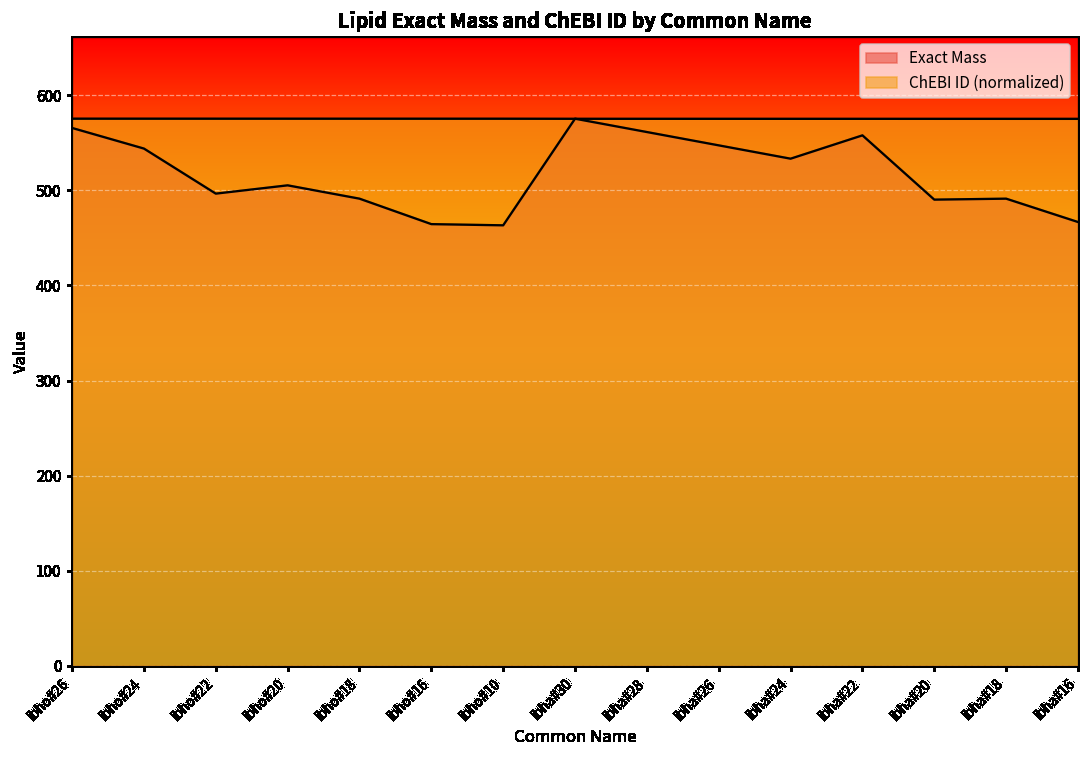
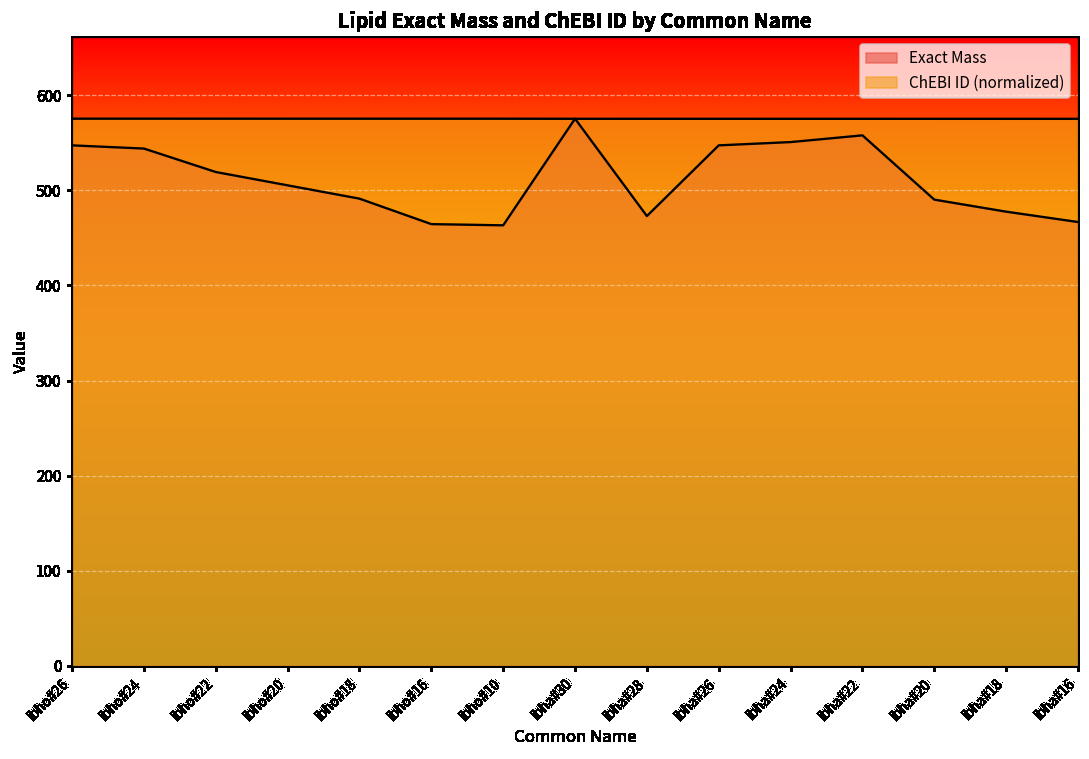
  {
    "Exact Mass": {
-     "ibho#26": 570,
+     "ibho#26": 550,
      "ibho#24": 540,
-     "ibho#22": 500,
+     "ibho#22": 520,
      "ibho#20": 510,
      "ibho#18": 490,
      "ibho#16": 460,
      "ibho#10": 460,
-     "ibha#28": 560,
+     "ibha#28": 470,
      "ibha#26": 550,
-     "ibha#24": 530,
+     "ibha#24": 550,
      "ibha#22": 560,
      "ibha#20": 490,
-     "ibha#18": 490,
+     "ibha#18": 480,
      "ibha#16": 470
    },
    "ChEBI ID (normalized)": {
      "ibho#26": 580,
      "ibho#24": 580,
      "ibho#22": 580,
      "ibho#20": 580,
      "ibho#18": 580,
      "ibho#16": 580,
      "ibho#10": 580,
      "ibha#28": 580,
      "ibha#26": 580,
      "ibha#24": 580,
      "ibha#22": 580,
      "ibha#20": 580,
      "ibha#18": 580,
      "ibha#16": 580
    }
  }
